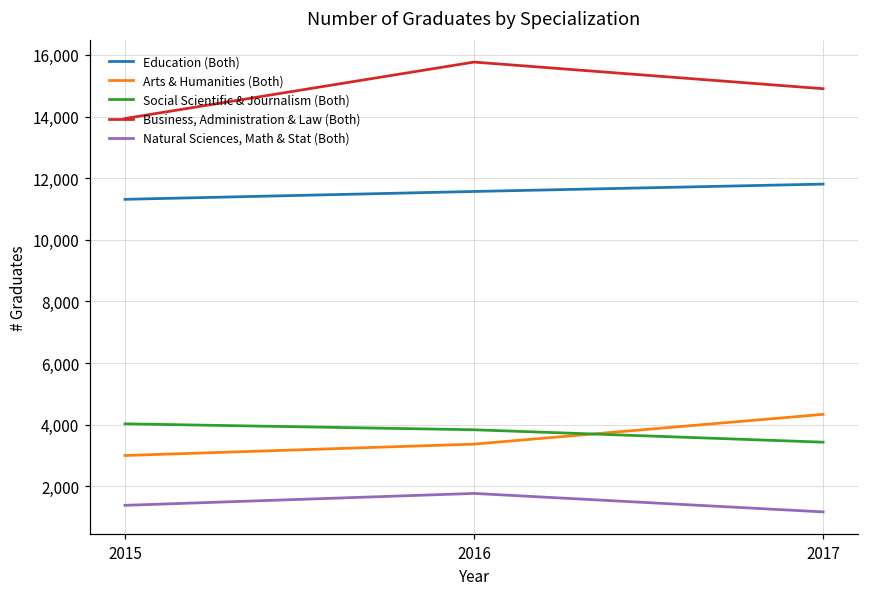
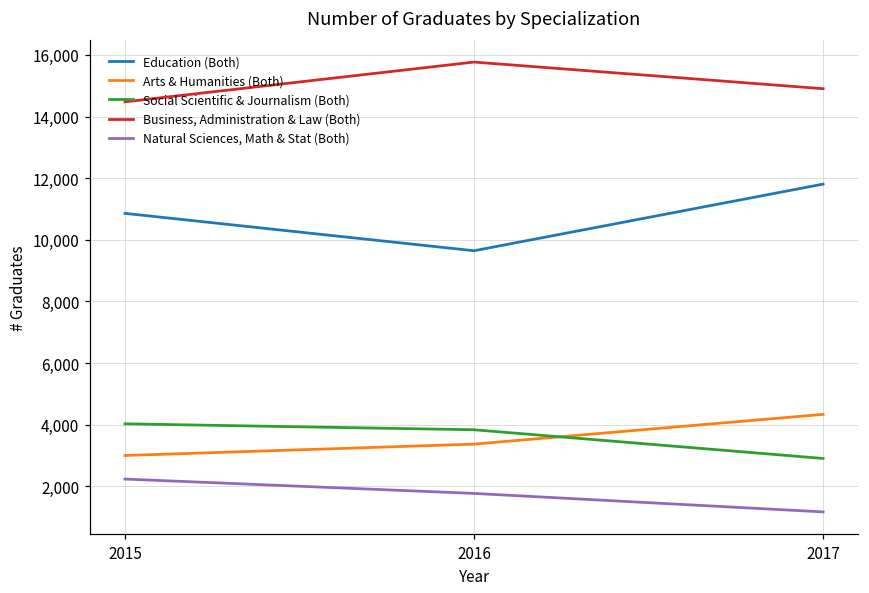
  {
    "Education (Both)": {
-     "2015": "11,300",
-     "2016": "11,600",
+     "2015": "10,900",
+     "2016": "9,600",
      "2017": "11,800"
    },
    "Arts & Humanities (Both)": {
      "2015": "3,000",
      "2016": "3,400",
      "2017": "4,300"
    },
    "Social Scientific & Journalism (Both)": {
      "2015": "4,000",
      "2016": "3,800",
-     "2017": "3,400"
+     "2017": "2,900"
    },
    "Business, Administration & Law (Both)": {
-     "2015": "13,900",
+     "2015": "14,500",
      "2016": "15,800",
      "2017": "14,900"
    },
    "Natural Sciences, Math & Stat (Both)": {
-     "2015": "1,400",
+     "2015": "2,200",
      "2016": "1,800",
      "2017": "1,200"
    }
  }
